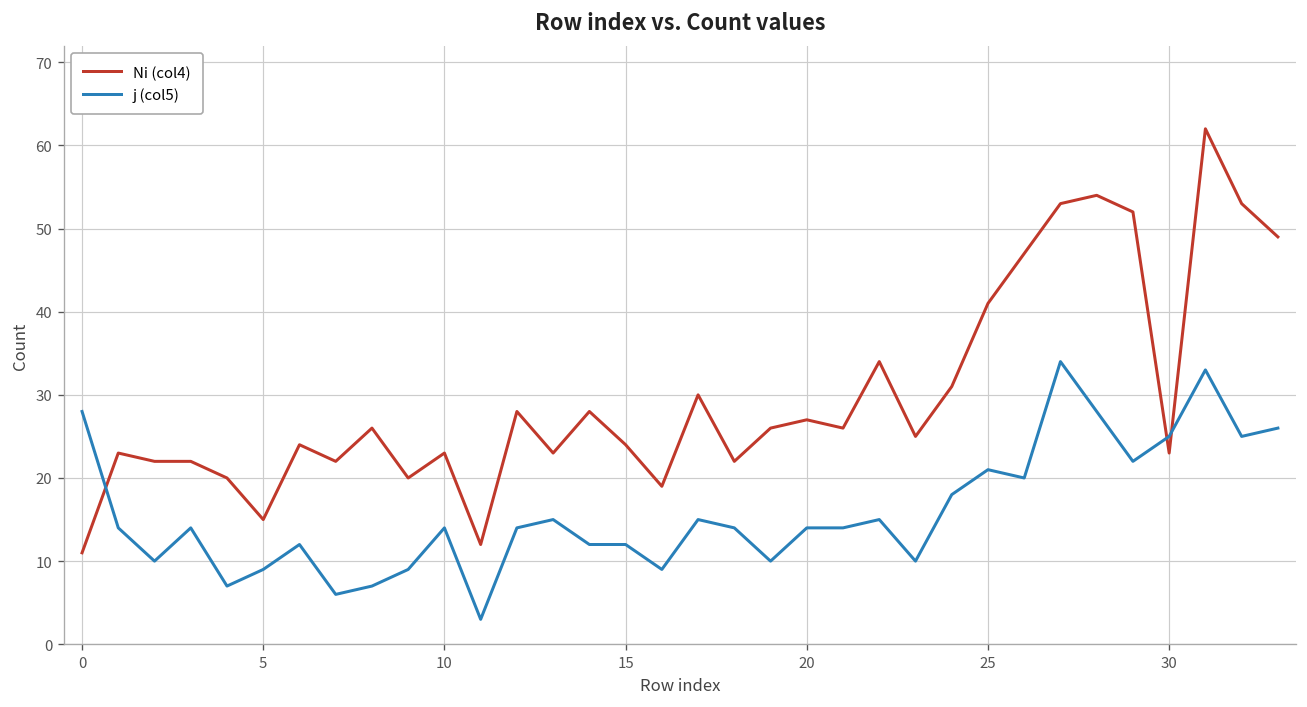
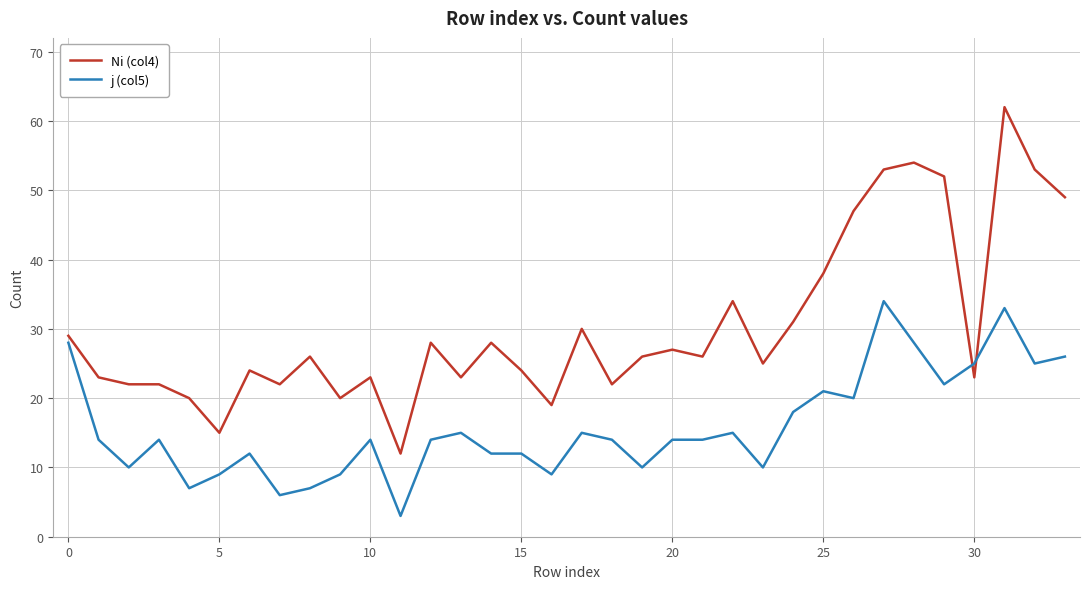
  {
    "Ni (col4)": {
-     "0": 11,
+     "0": 29,
      "5": 15,
      "10": 23,
      "15": 24,
      "20": 27,
-     "25": 41,
+     "25": 38,
      "30": 23
    },
    "j (col5)": {
      "0": 28,
      "5": 9,
      "10": 14,
      "15": 12,
      "20": 14,
      "25": 21,
      "30": 25
    }
  }
